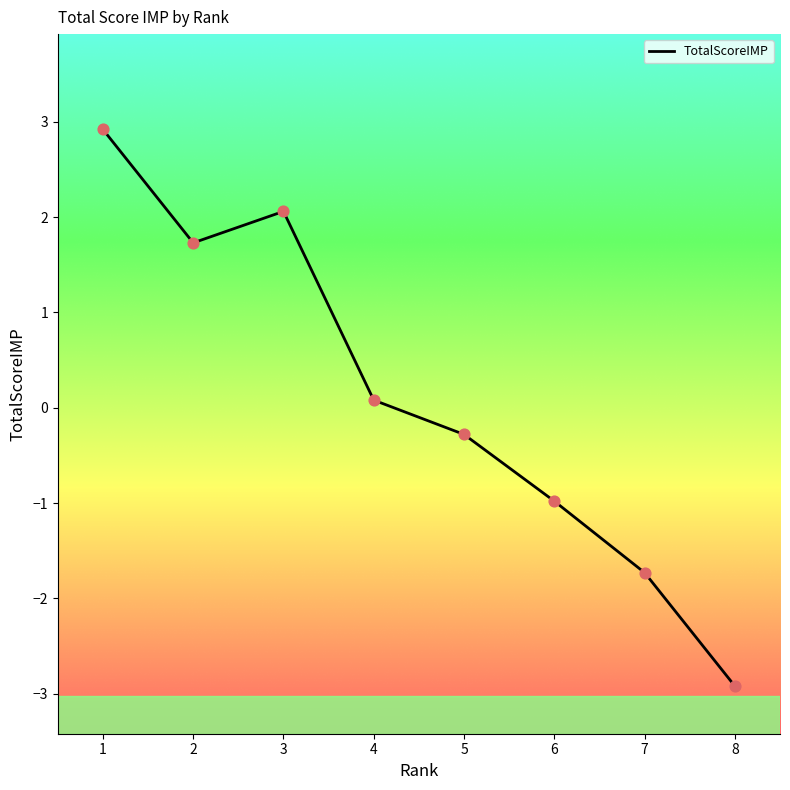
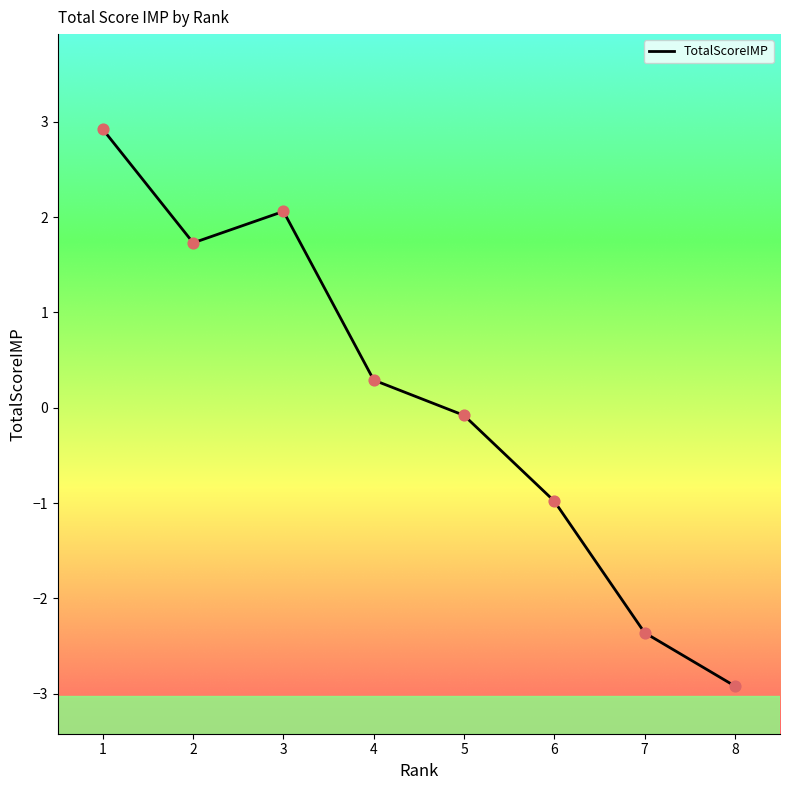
  {
    "1": 2.9,
    "2": 1.7,
    "3": 2.1,
-   "4": 0.1,
-   "5": -0.3,
+   "4": 0.3,
+   "5": -0.1,
    "6": -1.0,
-   "7": -1.7,
+   "7": -2.4,
    "8": -2.9
  }
